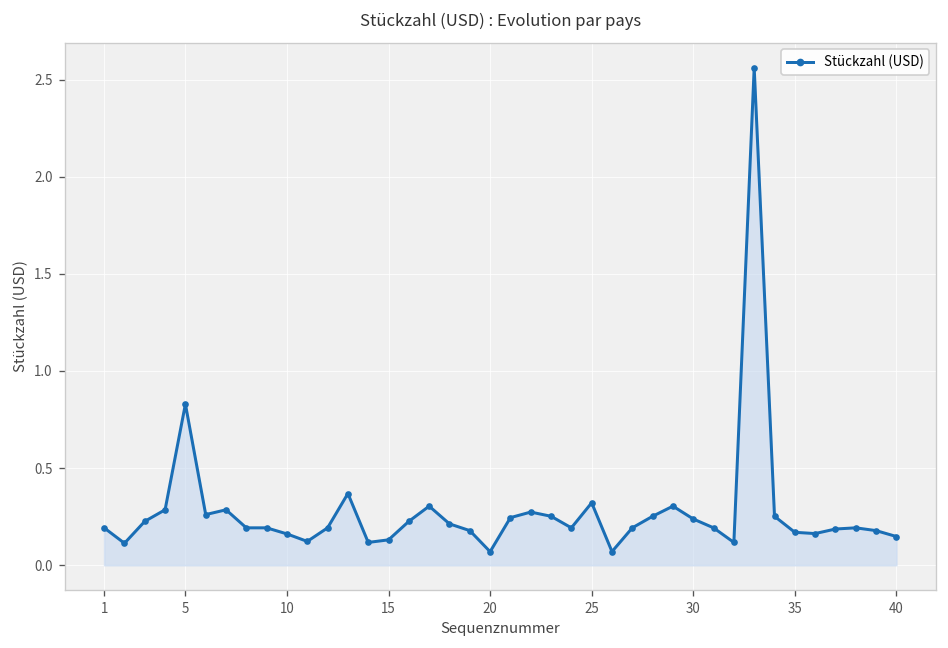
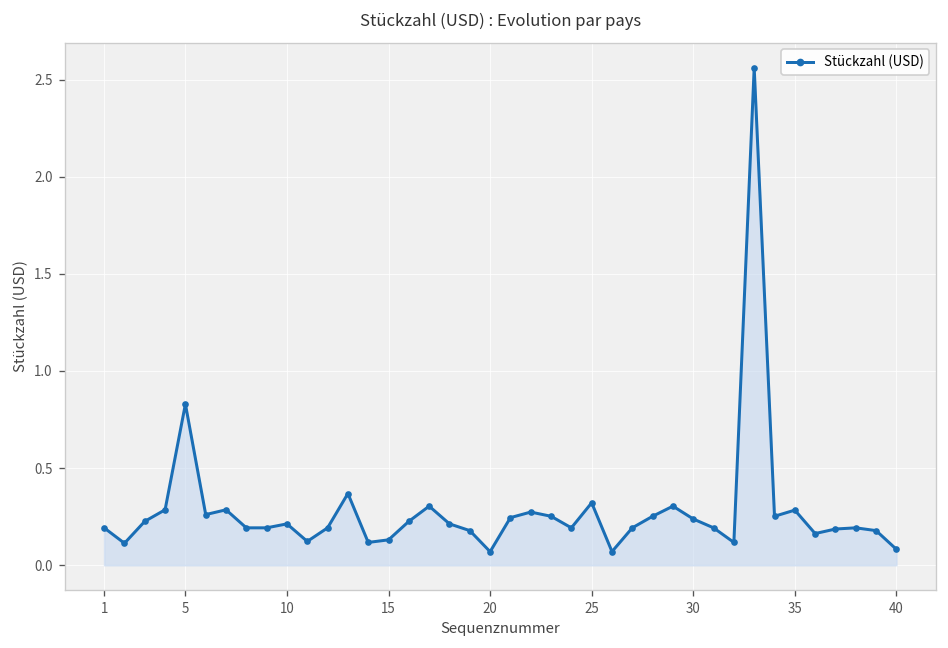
  {
    "1": 0.19,
    "5": 0.83,
-   "10": 0.16,
+   "10": 0.21,
    "15": 0.13,
    "20": 0.07,
    "25": 0.32,
    "30": 0.24,
-   "35": 0.17,
-   "40": 0.15
+   "35": 0.28,
+   "40": 0.08
  }
